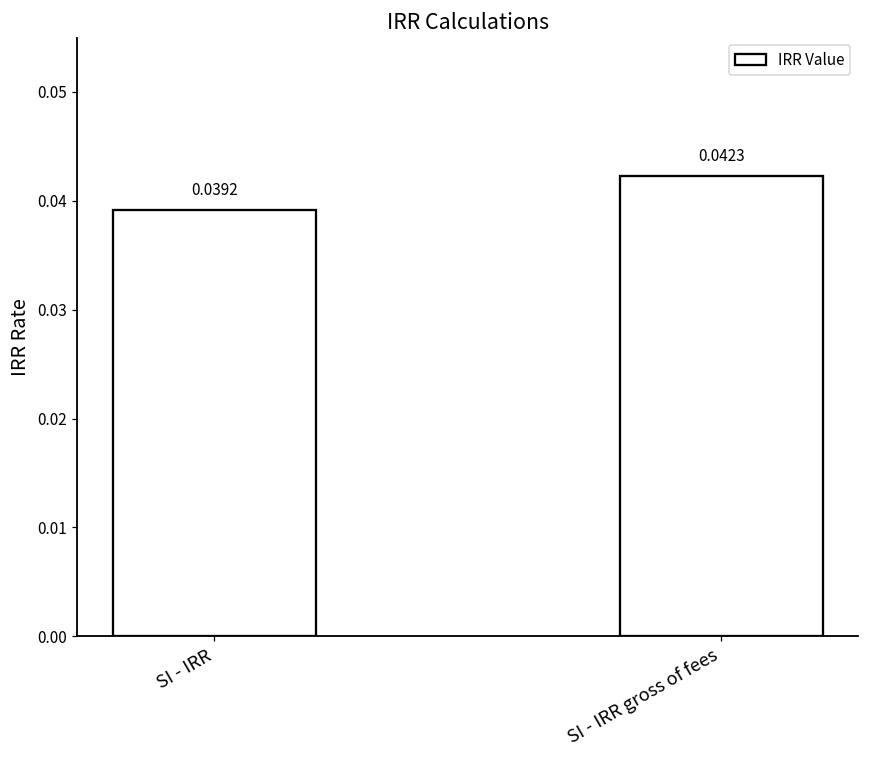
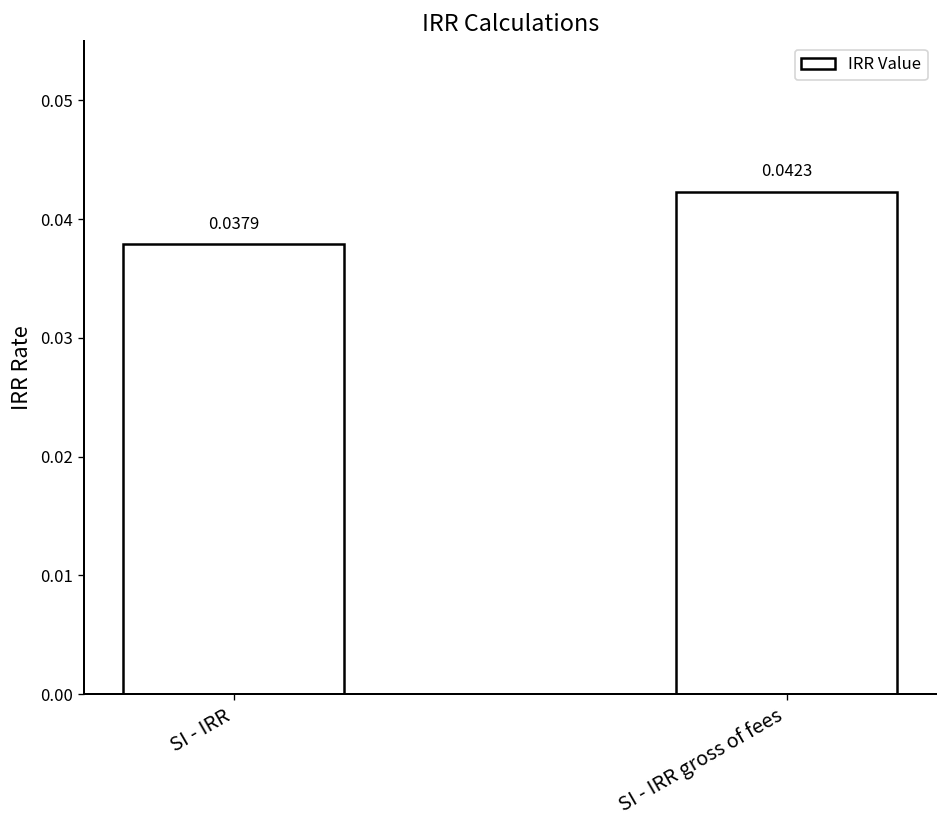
  {
-   "SI - IRR": 0.0392,
+   "SI - IRR": 0.0379,
    "SI - IRR gross of fees": 0.0423
  }
